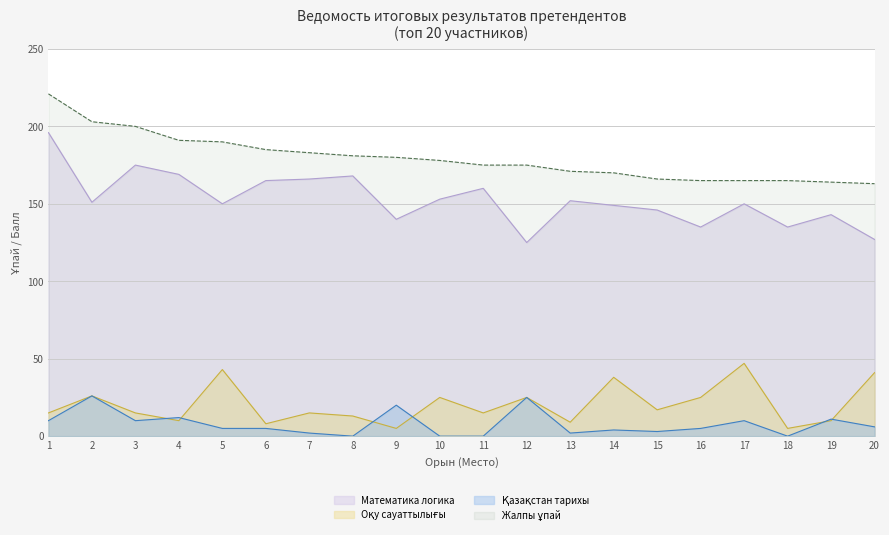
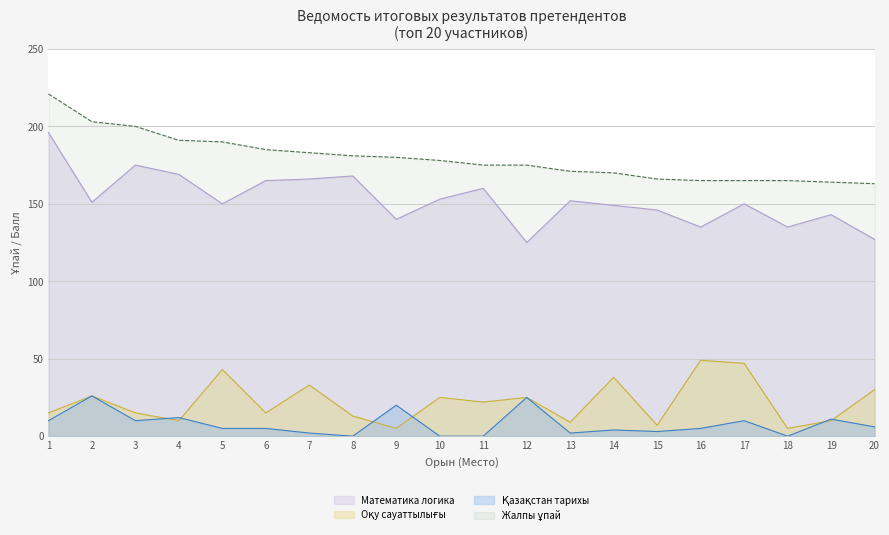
  {
    "Оқу сауаттылығы": {
      "1": 15,
      "3": 15,
      "4": 10,
      "5": 43,
-     "6": 8,
-     "7": 15,
+     "6": 15,
+     "7": 33,
      "8": 13,
      "9": 5,
      "10": 25,
-     "11": 15,
+     "11": 22,
      "13": 9,
      "14": 38,
-     "15": 17,
-     "16": 25,
+     "15": 7,
+     "16": 49,
      "17": 47,
      "18": 5,
-     "20": 41
+     "20": 30
    }
  }
